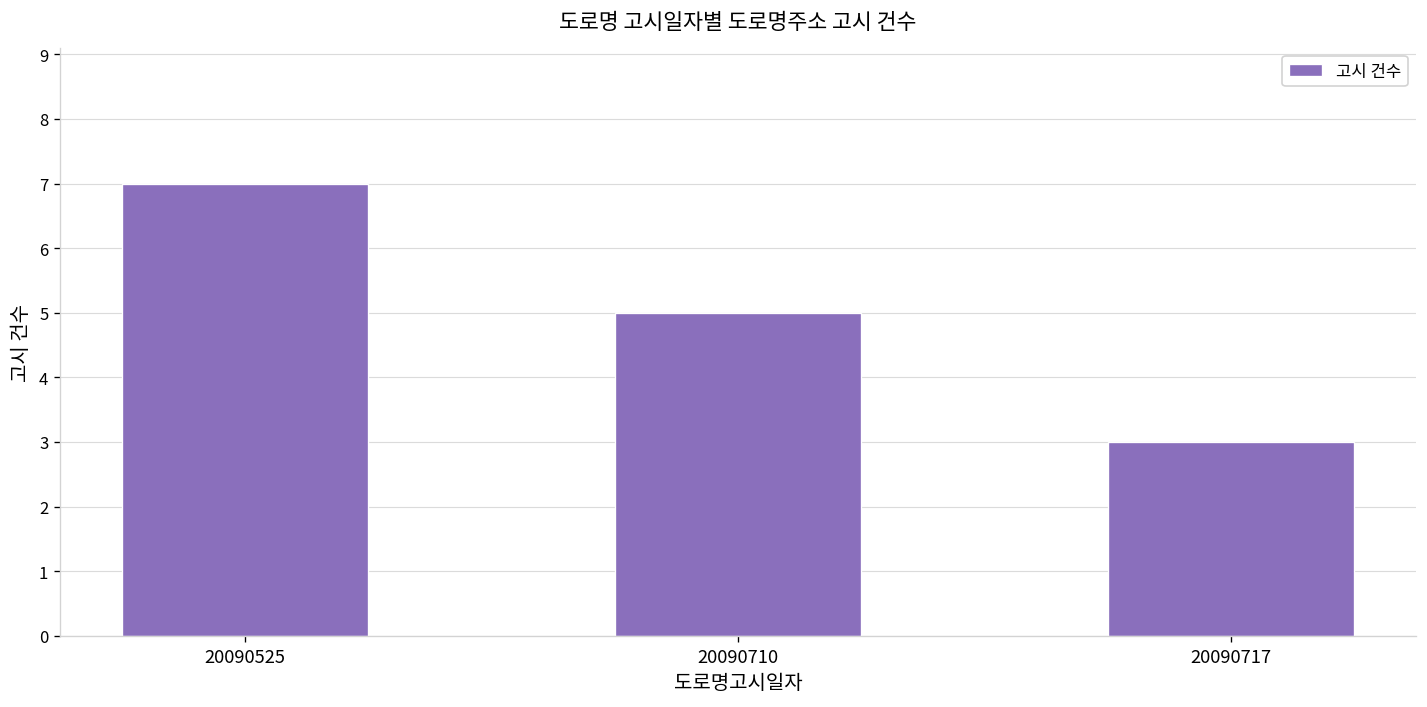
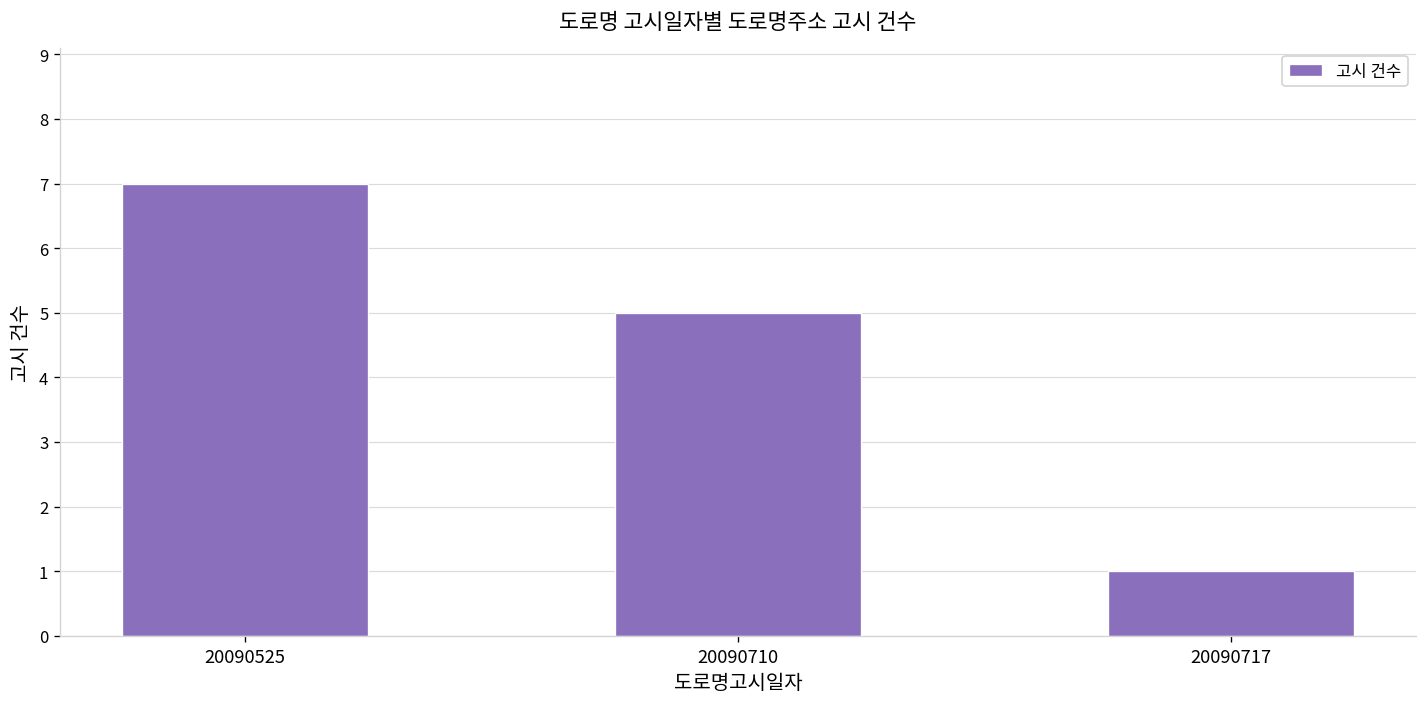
  {
    "20090525": 7,
    "20090710": 5,
-   "20090717": 3
+   "20090717": 1
  }
